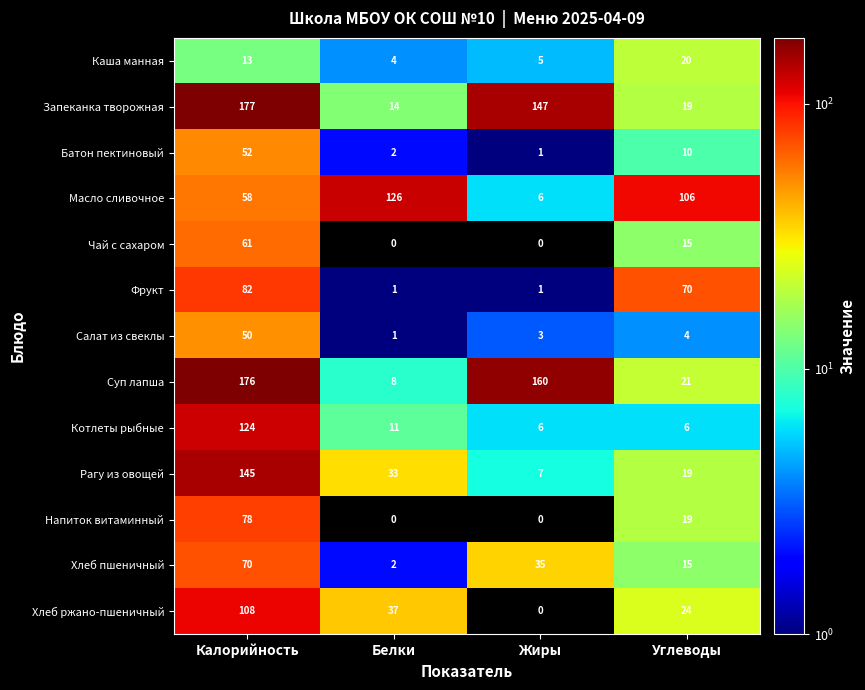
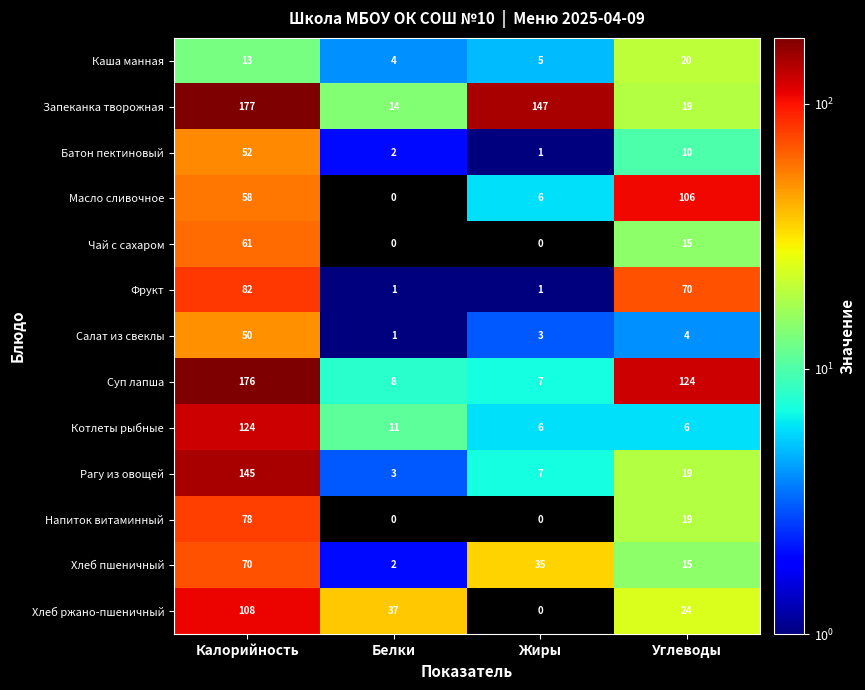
  {
    "Каша манная": {
      "Калорийность": 13,
      "Белки": 4,
      "Жиры": 5,
      "Углеводы": 20
    },
    "Запеканка творожная": {
      "Калорийность": 177,
      "Белки": 14,
      "Жиры": 147,
      "Углеводы": 19
    },
    "Батон пектиновый": {
      "Калорийность": 52,
      "Белки": 2,
      "Жиры": 1,
      "Углеводы": 10
    },
    "Масло сливочное": {
      "Калорийность": 58,
-     "Белки": 126,
+     "Белки": 0,
      "Жиры": 6,
      "Углеводы": 106
    },
    "Чай с сахаром": {
      "Калорийность": 61,
      "Белки": 0,
      "Жиры": 0,
      "Углеводы": 15
    },
    "Фрукт": {
      "Калорийность": 82,
      "Белки": 1,
      "Жиры": 1,
      "Углеводы": 70
    },
    "Салат из свеклы": {
      "Калорийность": 50,
      "Белки": 1,
      "Жиры": 3,
      "Углеводы": 4
    },
    "Суп лапша": {
      "Калорийность": 176,
      "Белки": 8,
-     "Жиры": 160,
-     "Углеводы": 21
+     "Жиры": 7,
+     "Углеводы": 124
    },
    "Котлеты рыбные": {
      "Калорийность": 124,
      "Белки": 11,
      "Жиры": 6,
      "Углеводы": 6
    },
    "Рагу из овощей": {
      "Калорийность": 145,
-     "Белки": 33,
+     "Белки": 3,
      "Жиры": 7,
      "Углеводы": 19
    },
    "Напиток витаминный": {
      "Калорийность": 78,
      "Белки": 0,
      "Жиры": 0,
      "Углеводы": 19
    },
    "Хлеб пшеничный": {
      "Калорийность": 70,
      "Белки": 2,
      "Жиры": 35,
      "Углеводы": 15
    },
    "Хлеб ржано-пшеничный": {
      "Калорийность": 108,
      "Белки": 37,
      "Жиры": 0,
      "Углеводы": 24
    }
  }
